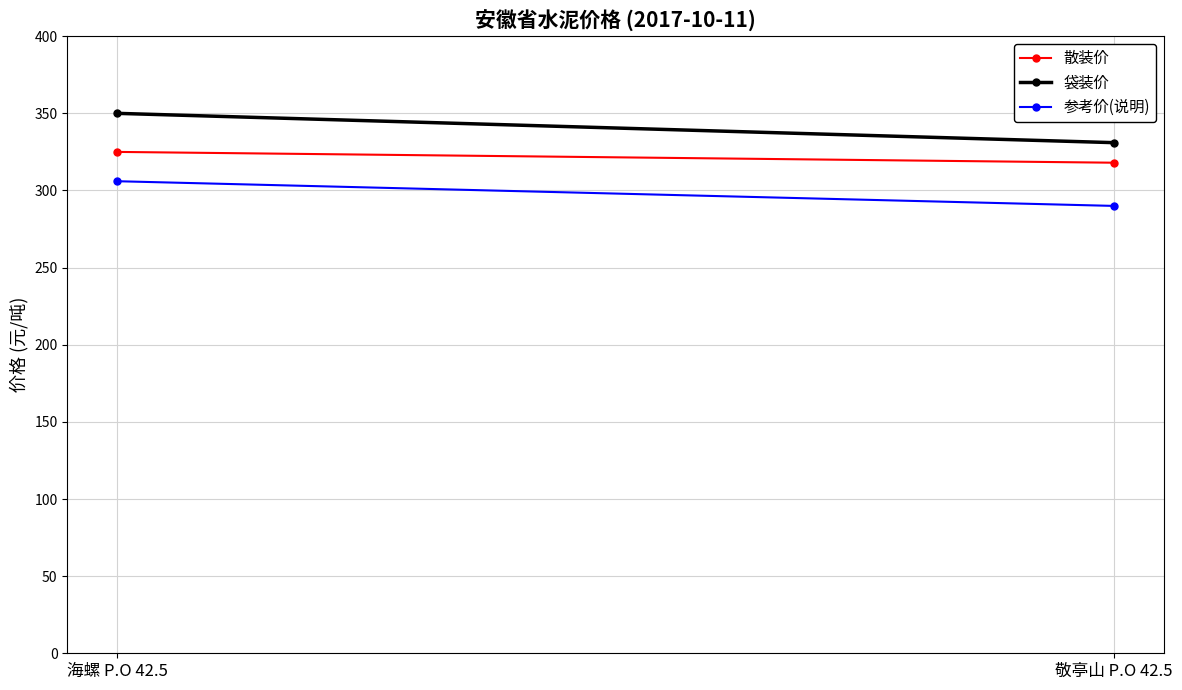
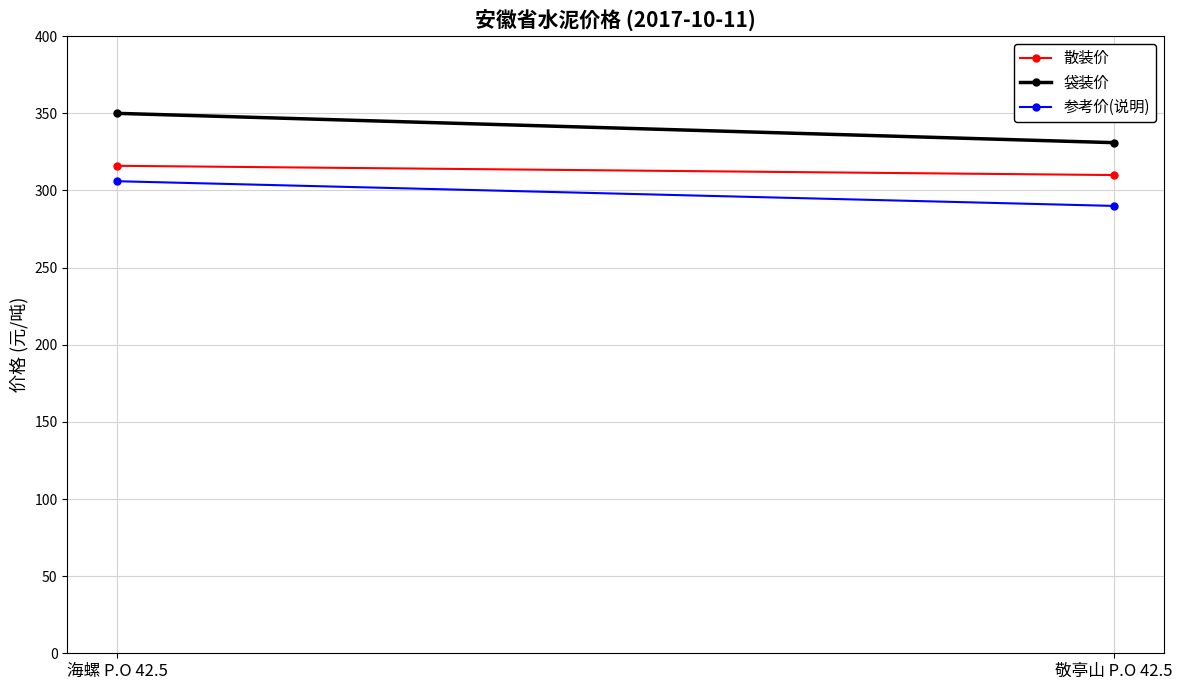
  {
    "散装价": {
-     "海螺 P.O 42.5": 325,
-     "敬亭山 P.O 42.5": 318
+     "海螺 P.O 42.5": 316,
+     "敬亭山 P.O 42.5": 310
    },
    "袋装价": {
      "海螺 P.O 42.5": 350,
      "敬亭山 P.O 42.5": 331
    },
    "参考价(说明)": {
      "海螺 P.O 42.5": 306,
      "敬亭山 P.O 42.5": 290
    }
  }
